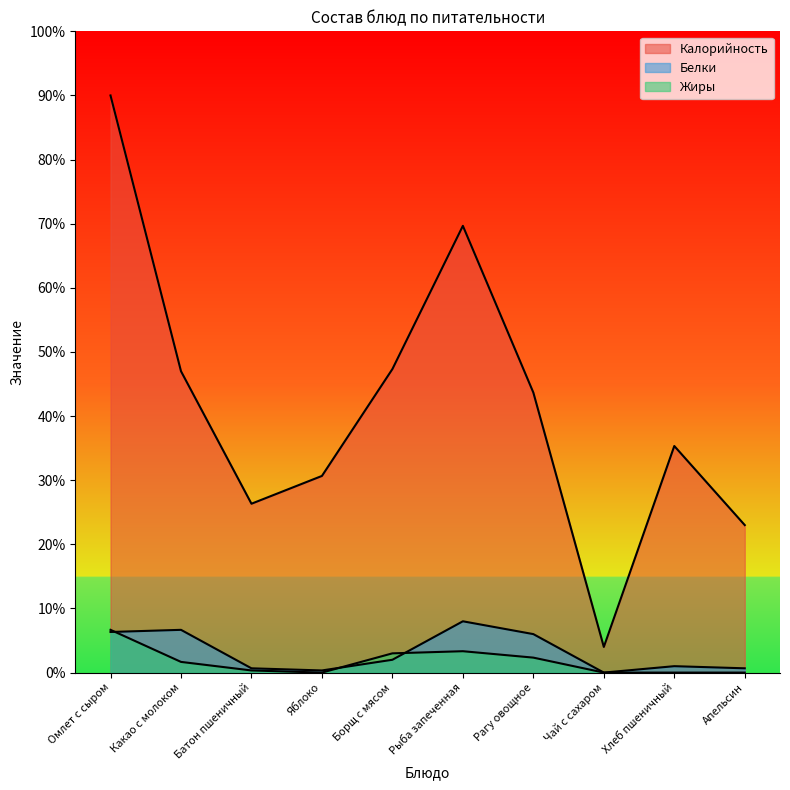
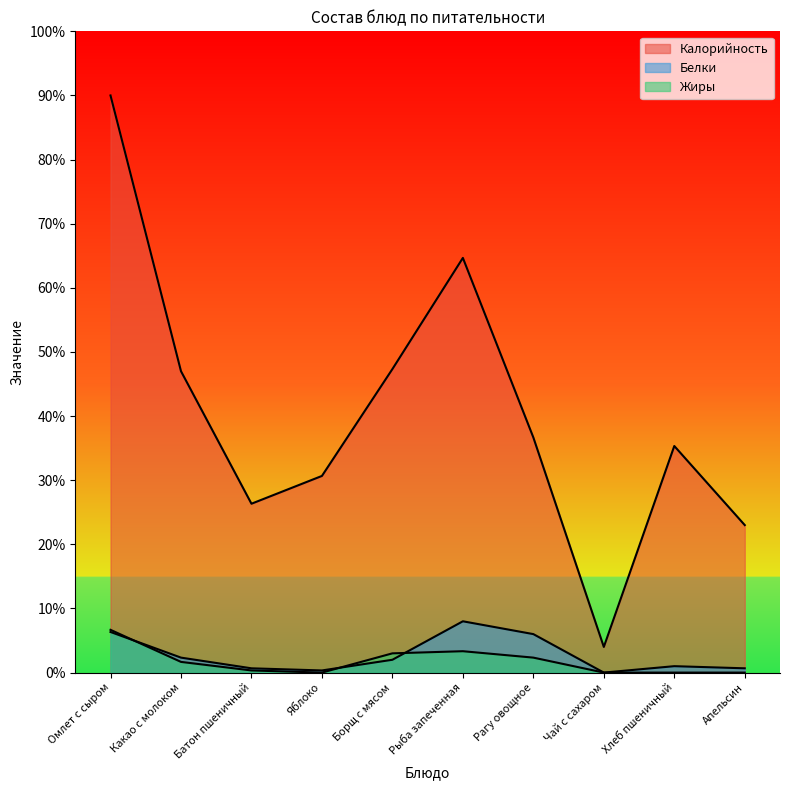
  {
    "Калорийность": {
      "Омлет с сыром": "90%",
      "Какао с молоком": "47%",
      "Батон пшеничный": "26%",
      "Яблоко": "31%",
      "Борщ с мясом": "47%",
-     "Рыба запеченная": "70%",
-     "Рагу овощное": "44%",
+     "Рыба запеченная": "65%",
+     "Рагу овощное": "37%",
      "Чай с сахаром": "4%",
      "Хлеб пшеничный": "35%",
      "Апельсин": "23%"
    },
    "Белки": {
-     "Какао с молоком": "7%",
+     "Какао с молоком": "2%",
      "Борщ с мясом": "2%",
      "Рыба запеченная": "8%",
      "Рагу овощное": "6%",
      "Хлеб пшеничный": "1%",
      "Апельсин": "1%"
    },
    "Жиры": {
      "Какао с молоком": "2%",
      "Борщ с мясом": "3%",
      "Рыба запеченная": "3%",
      "Рагу овощное": "2%",
      "Хлеб пшеничный": "0%",
      "Апельсин": "0%"
    }
  }
